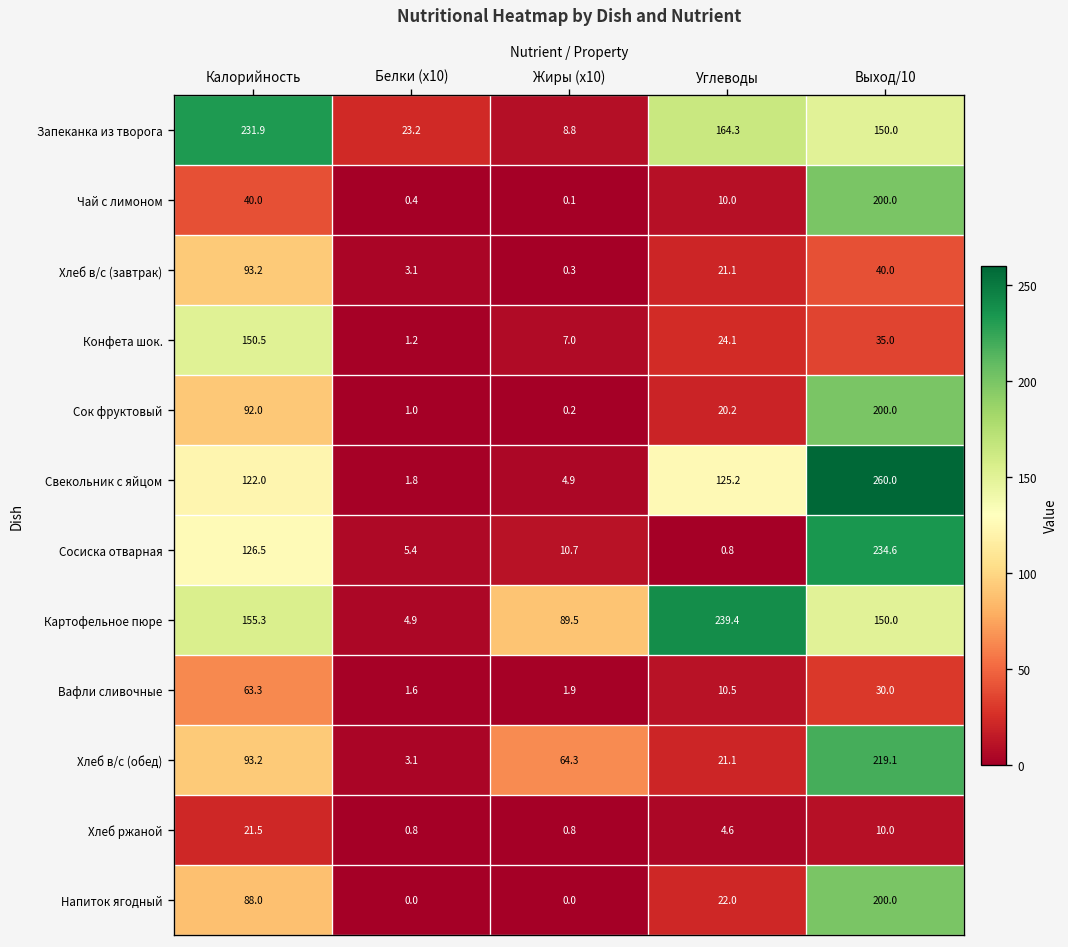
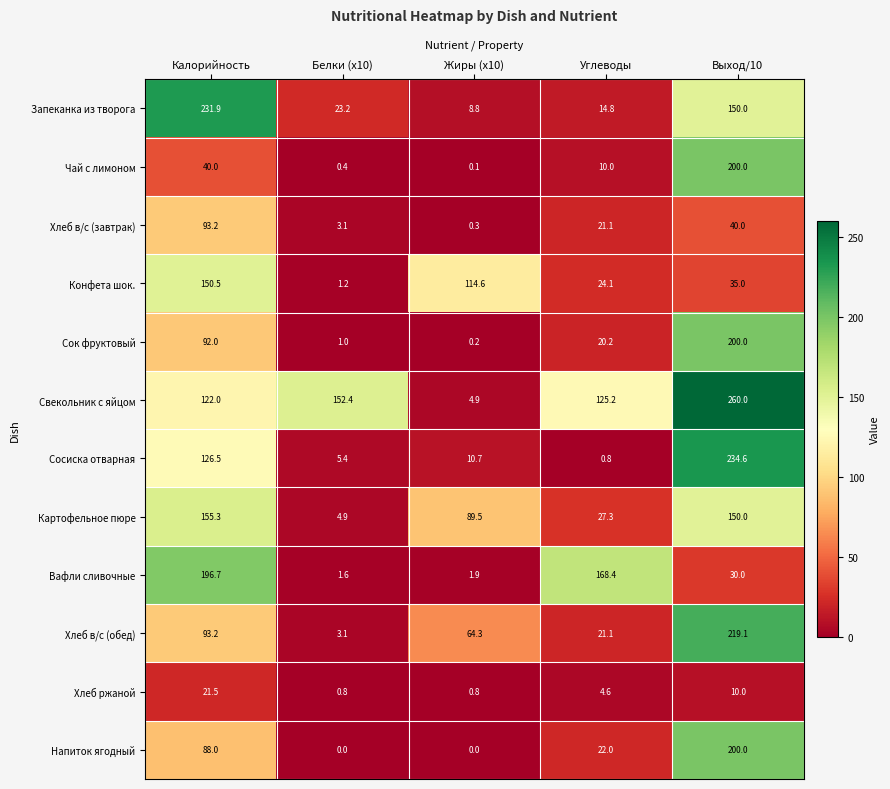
  {
    "Запеканка из творога": {
      "Калорийность": 231.9,
      "Белки (x10)": 23.2,
      "Жиры (x10)": 8.8,
-     "Углеводы": 164.3,
+     "Углеводы": 14.8,
      "Выход/10": 150.0
    },
    "Чай с лимоном": {
      "Калорийность": 40.0,
      "Белки (x10)": 0.4,
      "Жиры (x10)": 0.1,
      "Углеводы": 10.0,
      "Выход/10": 200.0
    },
    "Хлеб в/с (завтрак)": {
      "Калорийность": 93.2,
      "Белки (x10)": 3.1,
      "Жиры (x10)": 0.3,
      "Углеводы": 21.1,
      "Выход/10": 40.0
    },
    "Конфета шок.": {
      "Калорийность": 150.5,
      "Белки (x10)": 1.2,
-     "Жиры (x10)": 7.0,
+     "Жиры (x10)": 114.6,
      "Углеводы": 24.1,
      "Выход/10": 35.0
    },
    "Сок фруктовый": {
      "Калорийность": 92.0,
      "Белки (x10)": 1.0,
      "Жиры (x10)": 0.2,
      "Углеводы": 20.2,
      "Выход/10": 200.0
    },
    "Свекольник с яйцом": {
      "Калорийность": 122.0,
-     "Белки (x10)": 1.8,
+     "Белки (x10)": 152.4,
      "Жиры (x10)": 4.9,
      "Углеводы": 125.2,
      "Выход/10": 260.0
    },
    "Сосиска отварная": {
      "Калорийность": 126.5,
      "Белки (x10)": 5.4,
      "Жиры (x10)": 10.7,
      "Углеводы": 0.8,
      "Выход/10": 234.6
    },
    "Картофельное пюре": {
      "Калорийность": 155.3,
      "Белки (x10)": 4.9,
      "Жиры (x10)": 89.5,
-     "Углеводы": 239.4,
+     "Углеводы": 27.3,
      "Выход/10": 150.0
    },
    "Вафли сливочные": {
-     "Калорийность": 63.3,
+     "Калорийность": 196.7,
      "Белки (x10)": 1.6,
      "Жиры (x10)": 1.9,
-     "Углеводы": 10.5,
+     "Углеводы": 168.4,
      "Выход/10": 30.0
    },
    "Хлеб в/с (обед)": {
      "Калорийность": 93.2,
      "Белки (x10)": 3.1,
      "Жиры (x10)": 64.3,
      "Углеводы": 21.1,
      "Выход/10": 219.1
    },
    "Хлеб ржаной": {
      "Калорийность": 21.5,
      "Белки (x10)": 0.8,
      "Жиры (x10)": 0.8,
      "Углеводы": 4.6,
      "Выход/10": 10.0
    },
    "Напиток ягодный": {
      "Калорийность": 88.0,
      "Белки (x10)": 0.0,
      "Жиры (x10)": 0.0,
      "Углеводы": 22.0,
      "Выход/10": 200.0
    }
  }
